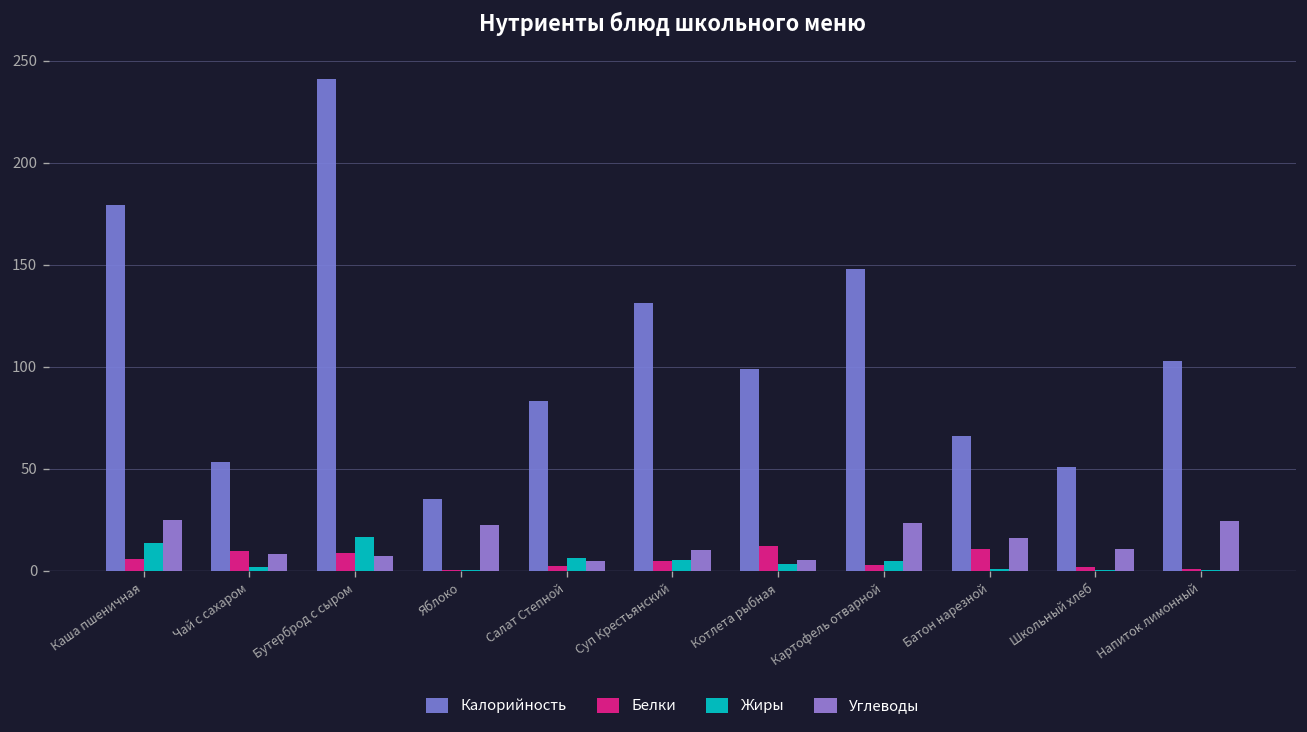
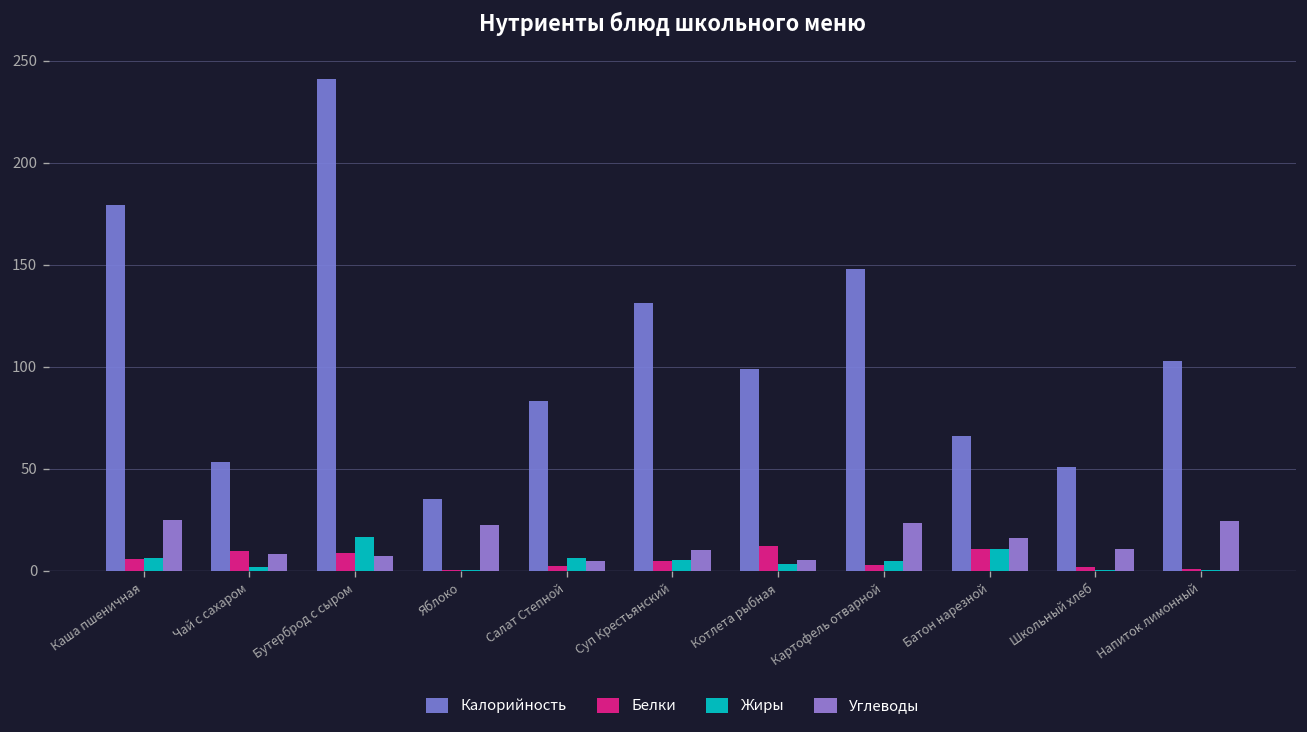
  {
    "Белки": {
      "Каша пшеничная": 6,
      "Чай с сахаром": 10,
      "Бутерброд с сыром": 8,
      "Салат Степной": 2,
      "Суп Крестьянский": 5,
      "Котлета рыбная": 12,
      "Картофель отварной": 3,
      "Батон нарезной": 11,
      "Школьный хлеб": 2
    },
    "Жиры": {
-     "Каша пшеничная": 13,
+     "Каша пшеничная": 6,
      "Чай с сахаром": 2,
      "Бутерброд с сыром": 16,
      "Салат Степной": 6,
      "Суп Крестьянский": 5,
      "Котлета рыбная": 3,
      "Картофель отварной": 5,
-     "Батон нарезной": 1
+     "Батон нарезной": 11
    }
  }
